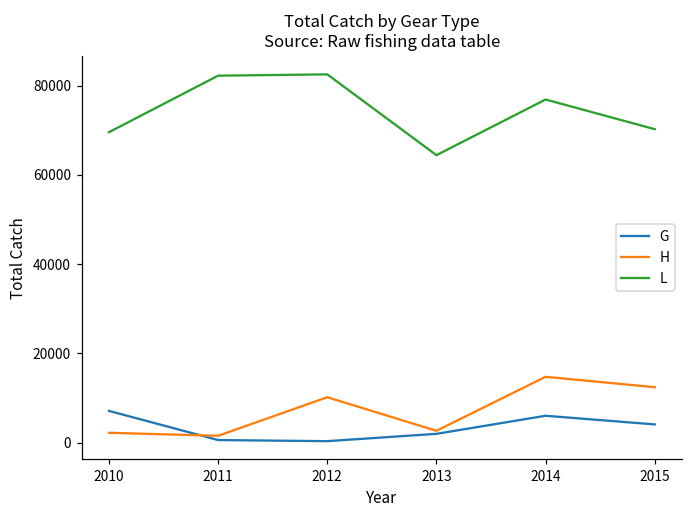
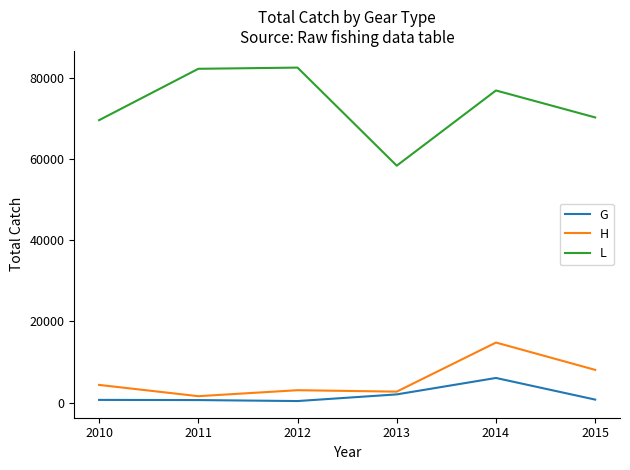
  {
    "G": {
-     "2010": 7000,
+     "2010": 1000,
      "2011": 1000,
      "2012": 0,
      "2013": 2000,
      "2014": 6000,
-     "2015": 4000
+     "2015": 1000
    },
    "H": {
-     "2010": 2000,
+     "2010": 4000,
      "2011": 2000,
-     "2012": 10000,
+     "2012": 3000,
      "2013": 3000,
      "2014": 15000,
-     "2015": 12000
+     "2015": 8000
    },
    "L": {
      "2010": 70000,
      "2011": 82000,
      "2012": 83000,
-     "2013": 64000,
+     "2013": 58000,
      "2014": 77000,
      "2015": 70000
    }
  }
